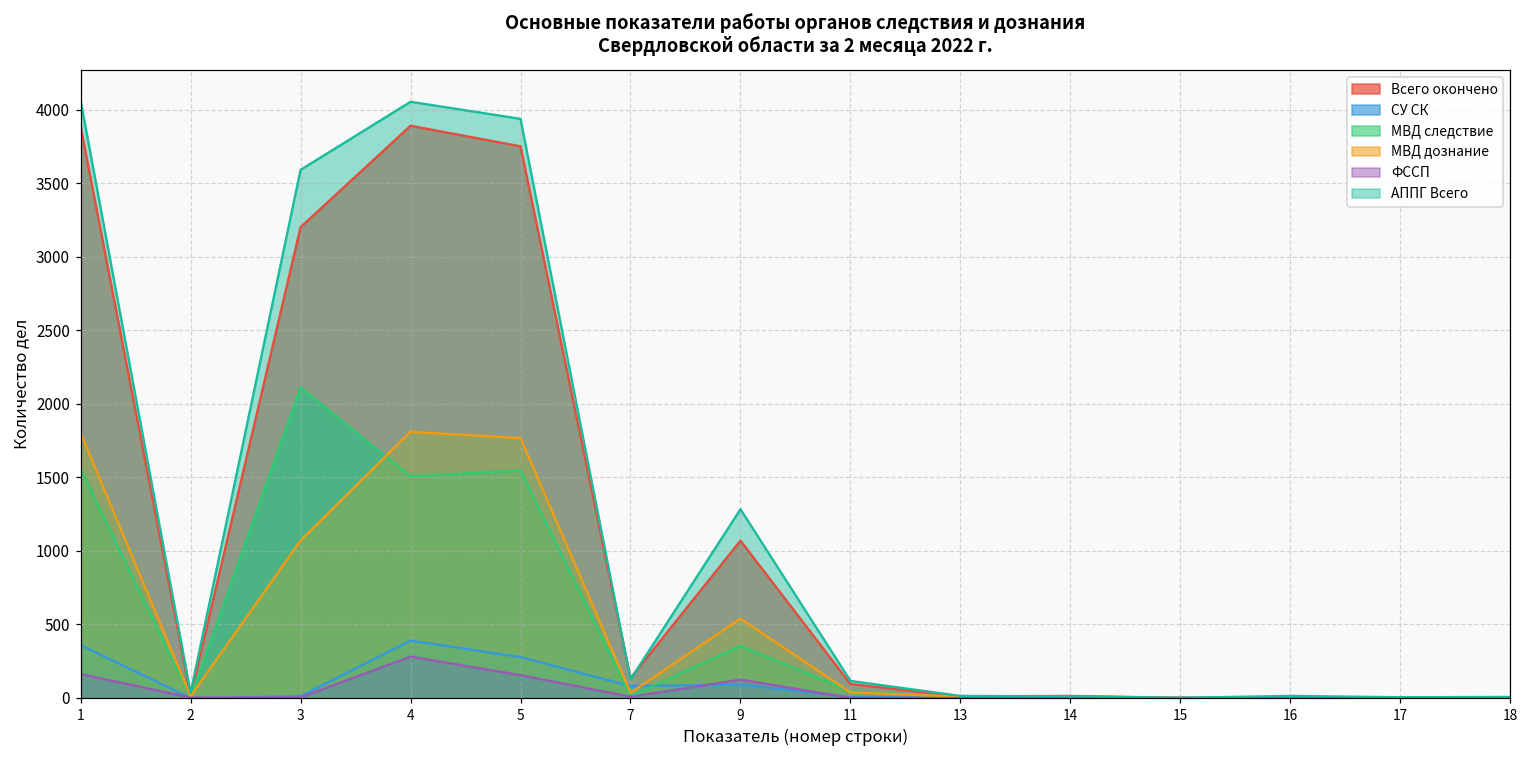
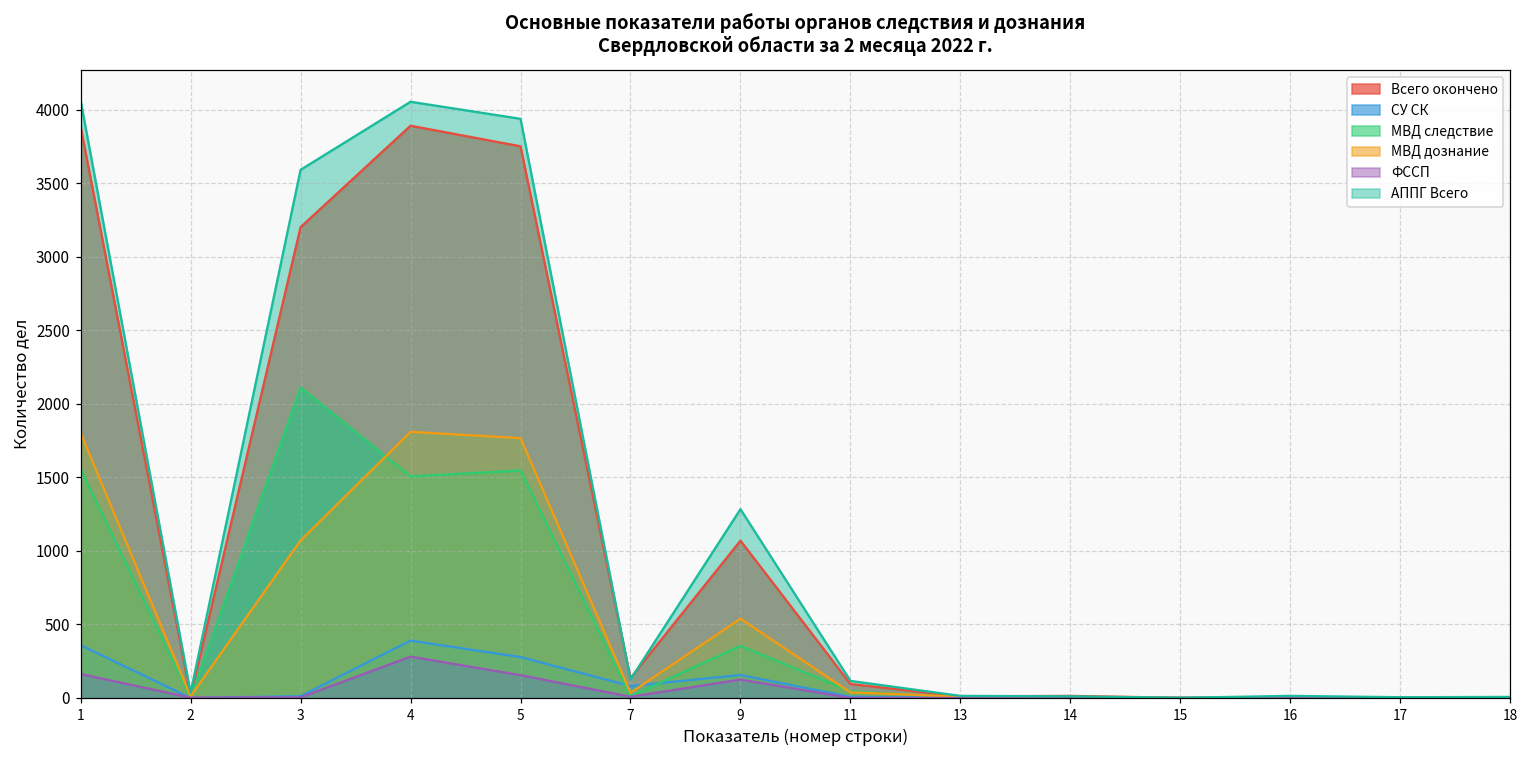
  {
    "Всего окончено": {
      "1": 3890,
      "3": 3200,
      "4": 3890,
      "5": 3750,
      "9": 1070,
      "11": 100
    },
    "СУ СК": {
      "1": 360,
      "4": 390,
      "5": 280,
      "7": 80,
-     "9": 90
+     "9": 160
    },
    "МВД дознание": {
      "1": 1800,
      "3": 1070,
      "4": 1810,
      "5": 1770,
      "7": 40,
      "9": 540
    },
    "ФССП": {
      "1": 160,
      "4": 280,
      "5": 160,
      "9": 130
    }
  }
